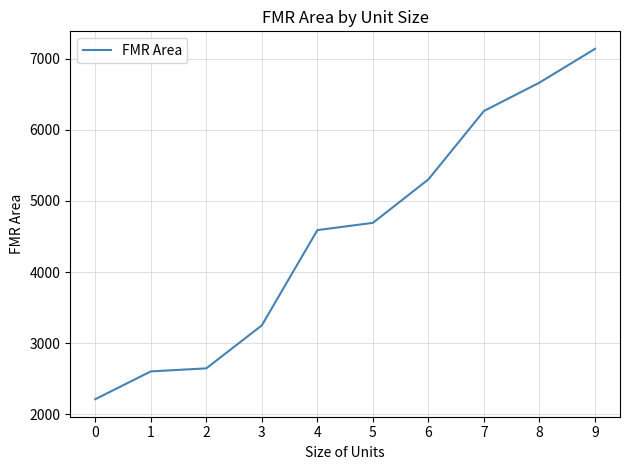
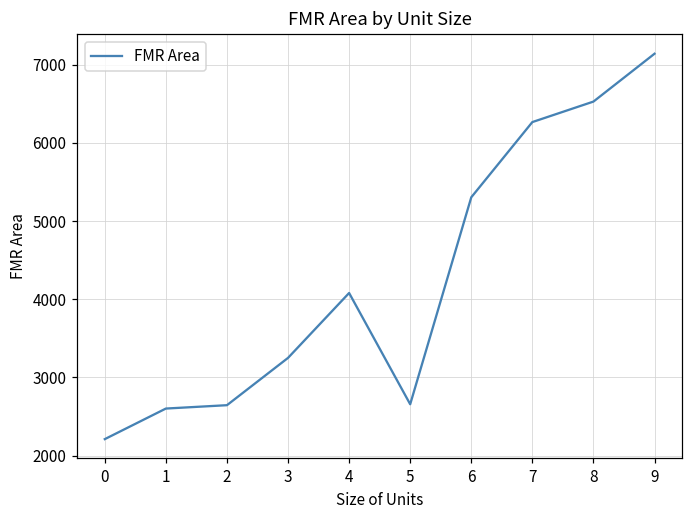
  {
    "0": 2200,
    "1": 2600,
    "2": 2600,
    "3": 3300,
-   "4": 4600,
-   "5": 4700,
+   "4": 4100,
+   "5": 2700,
    "6": 5300,
    "7": 6300,
-   "8": 6700,
+   "8": 6500,
    "9": 7100
  }
